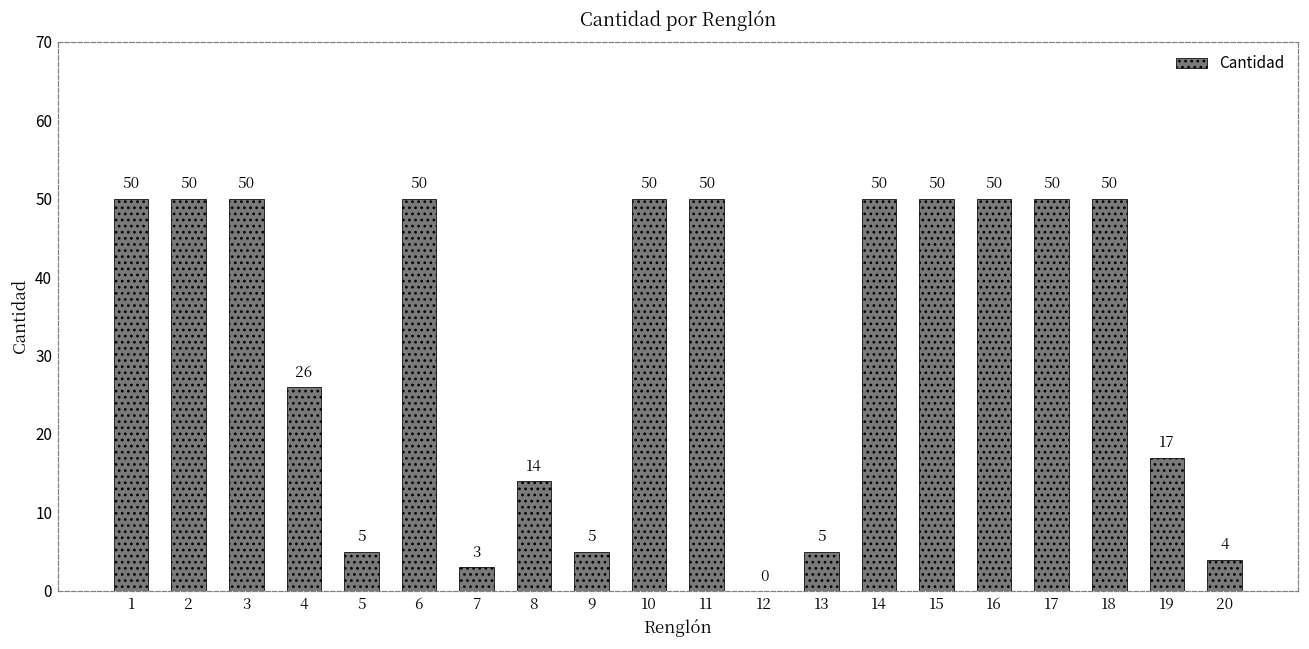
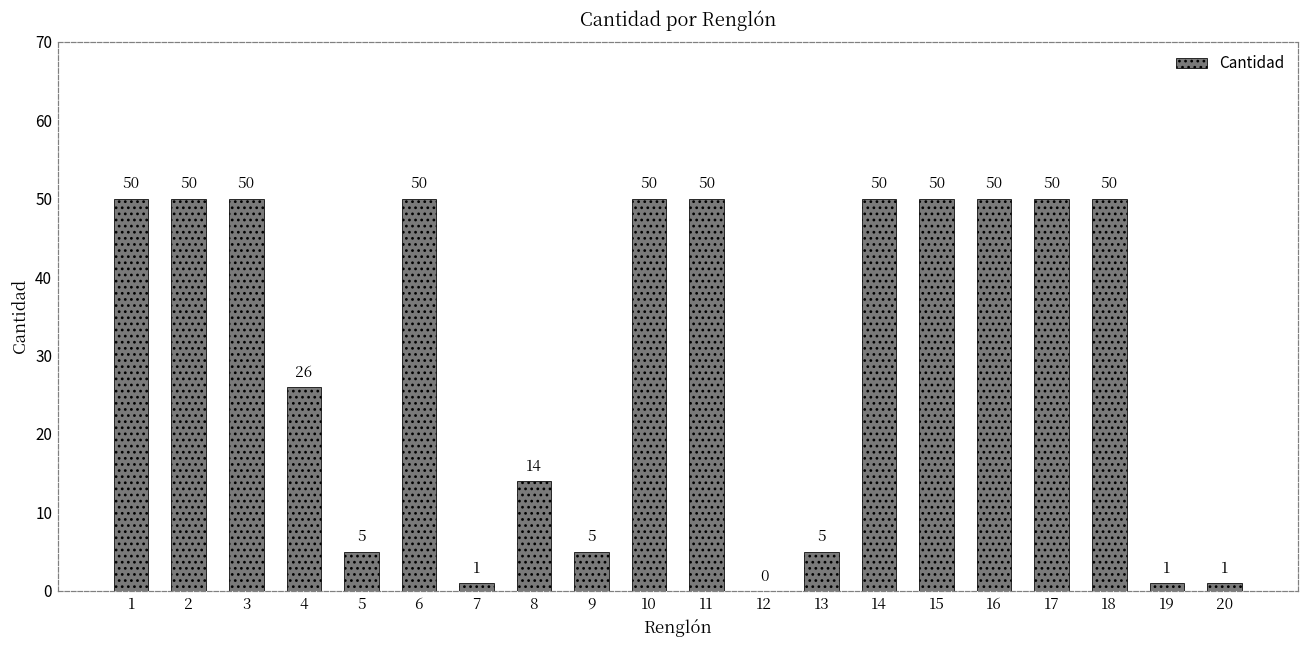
  {
    "1": 50,
    "2": 50,
    "3": 50,
    "4": 26,
    "5": 5,
    "6": 50,
-   "7": 3,
+   "7": 1,
    "8": 14,
    "9": 5,
    "10": 50,
    "11": 50,
    "12": 0,
    "13": 5,
    "14": 50,
    "15": 50,
    "16": 50,
    "17": 50,
    "18": 50,
-   "19": 17,
-   "20": 4
+   "19": 1,
+   "20": 1
  }
